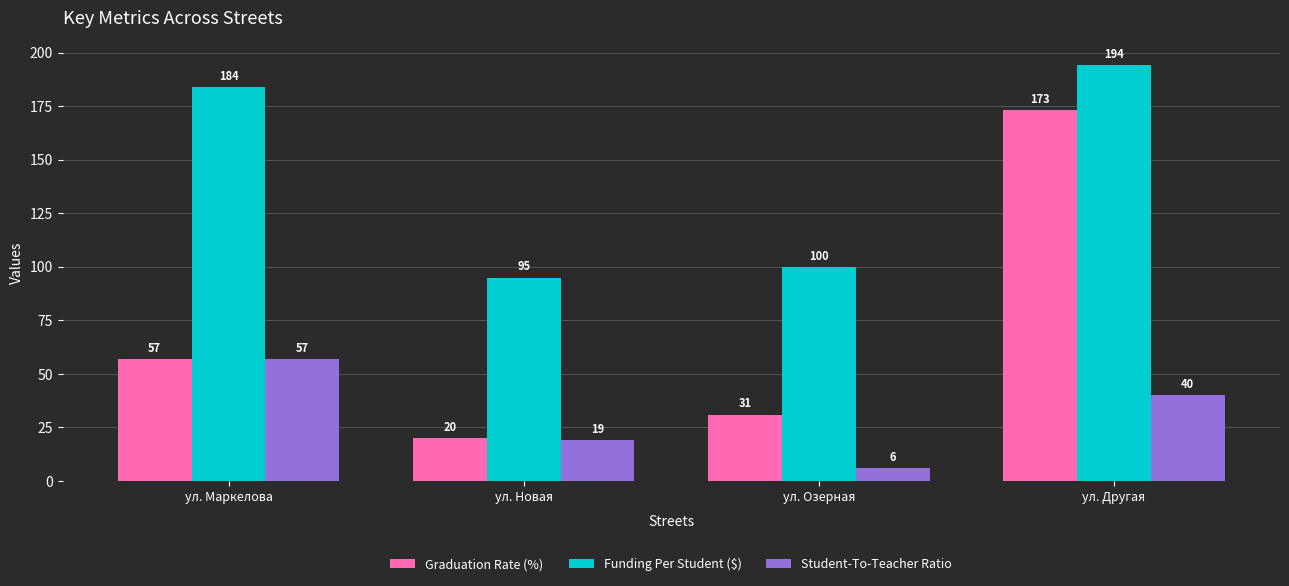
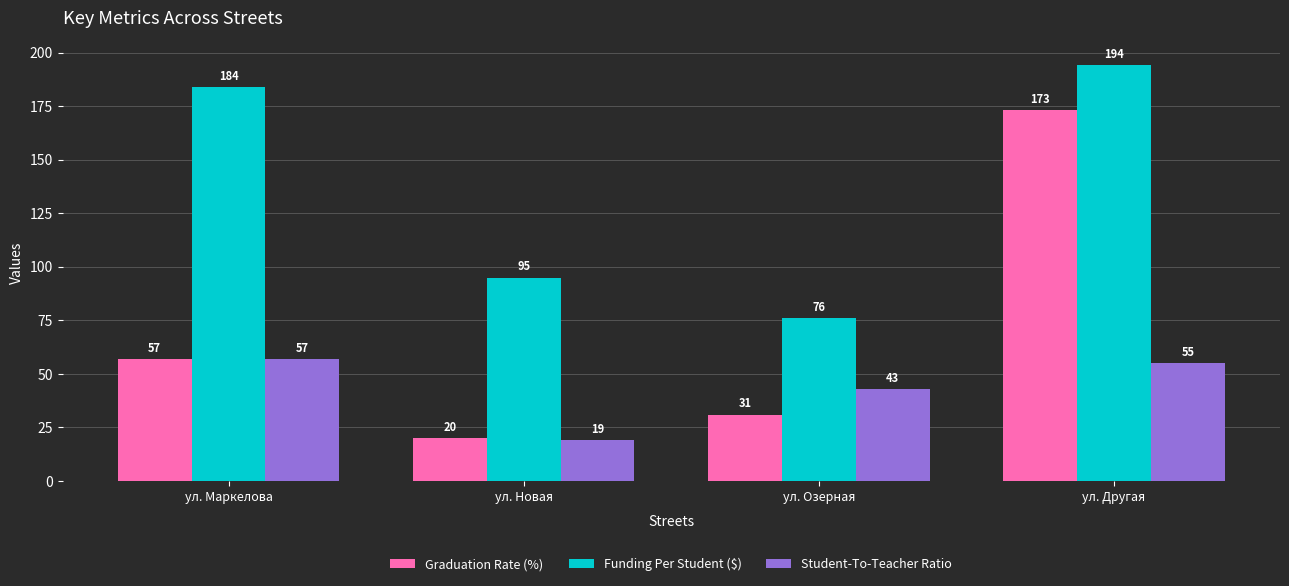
  {
    "Graduation Rate (%)": {
      "ул. Маркелова": 57,
      "ул. Новая": 20,
      "ул. Озерная": 31,
      "ул. Другая": 173
    },
    "Funding Per Student ($)": {
      "ул. Маркелова": 184,
      "ул. Новая": 95,
-     "ул. Озерная": 100,
+     "ул. Озерная": 76,
      "ул. Другая": 194
    },
    "Student-To-Teacher Ratio": {
      "ул. Маркелова": 57,
      "ул. Новая": 19,
-     "ул. Озерная": 6,
-     "ул. Другая": 40
+     "ул. Озерная": 43,
+     "ул. Другая": 55
    }
  }
